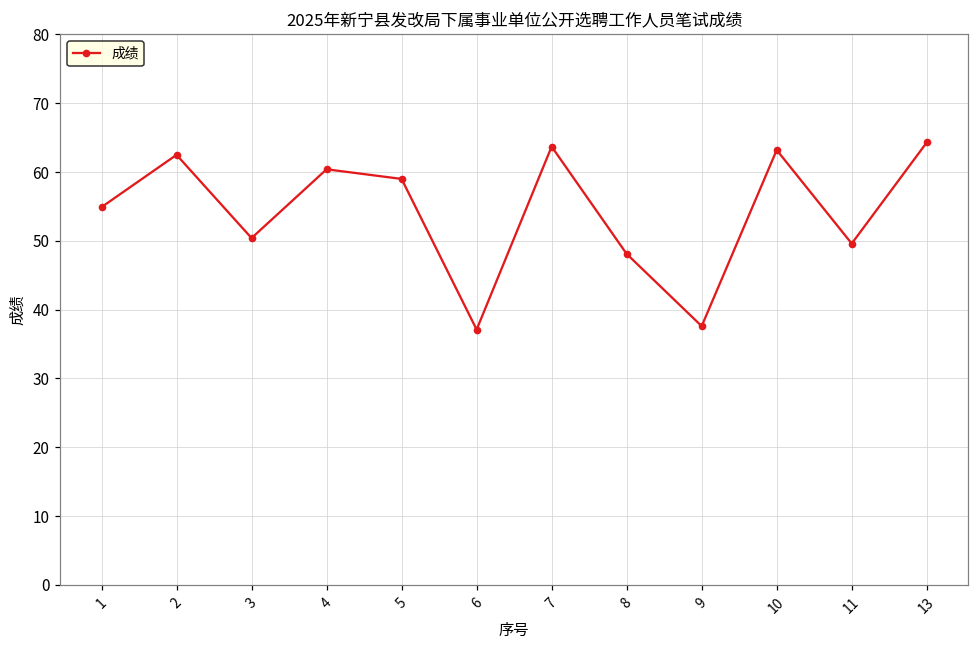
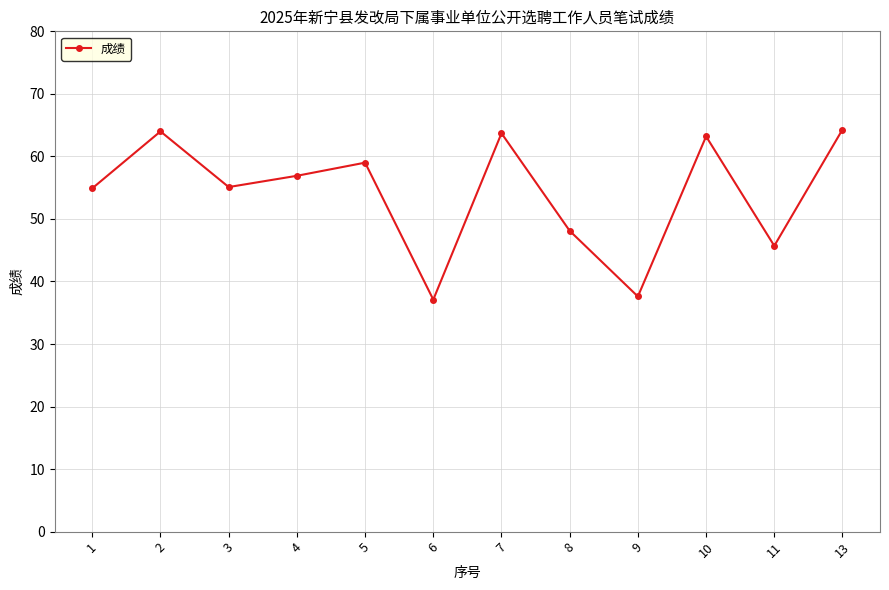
  {
    "1": 55,
-   "2": 63,
-   "3": 50,
-   "4": 60,
+   "2": 64,
+   "3": 55,
+   "4": 57,
    "5": 59,
    "6": 37,
    "7": 64,
    "8": 48,
    "9": 38,
    "10": 63,
-   "11": 50,
+   "11": 46,
    "13": 64
  }
